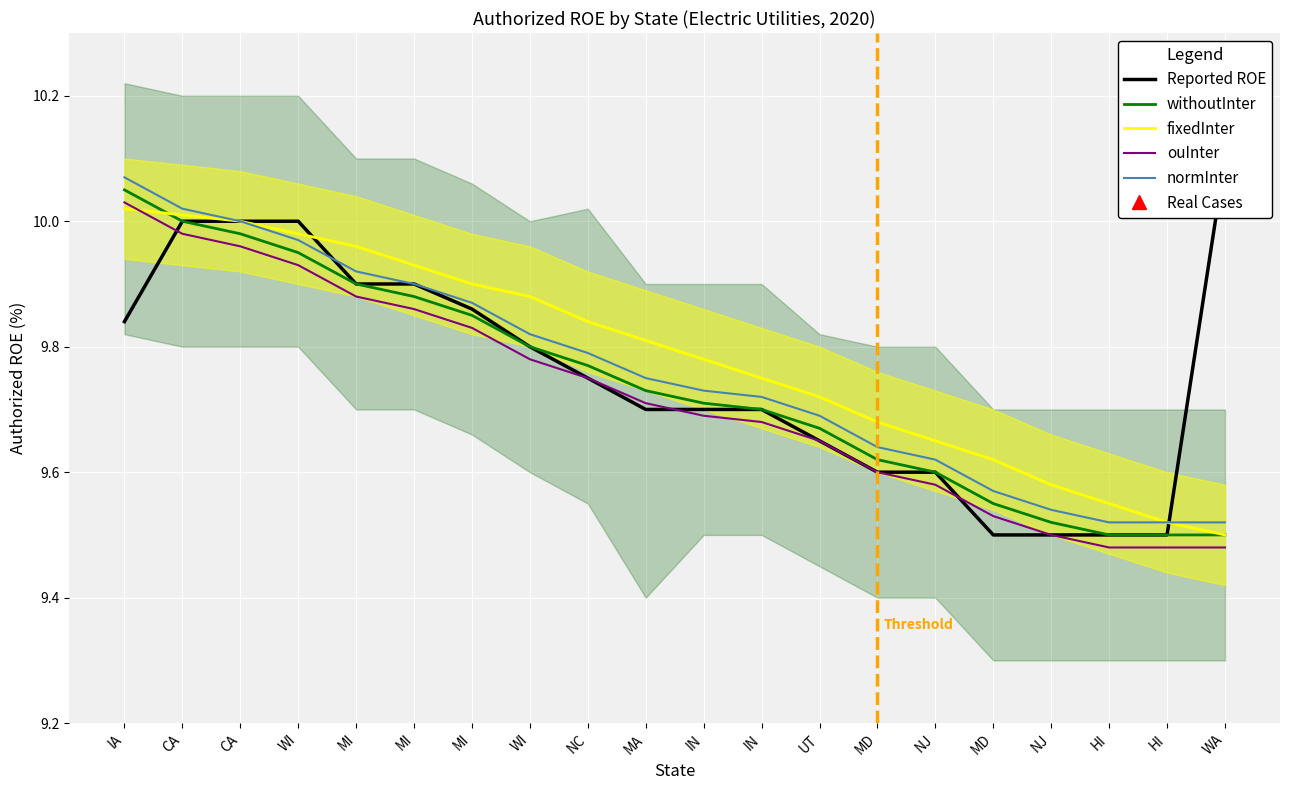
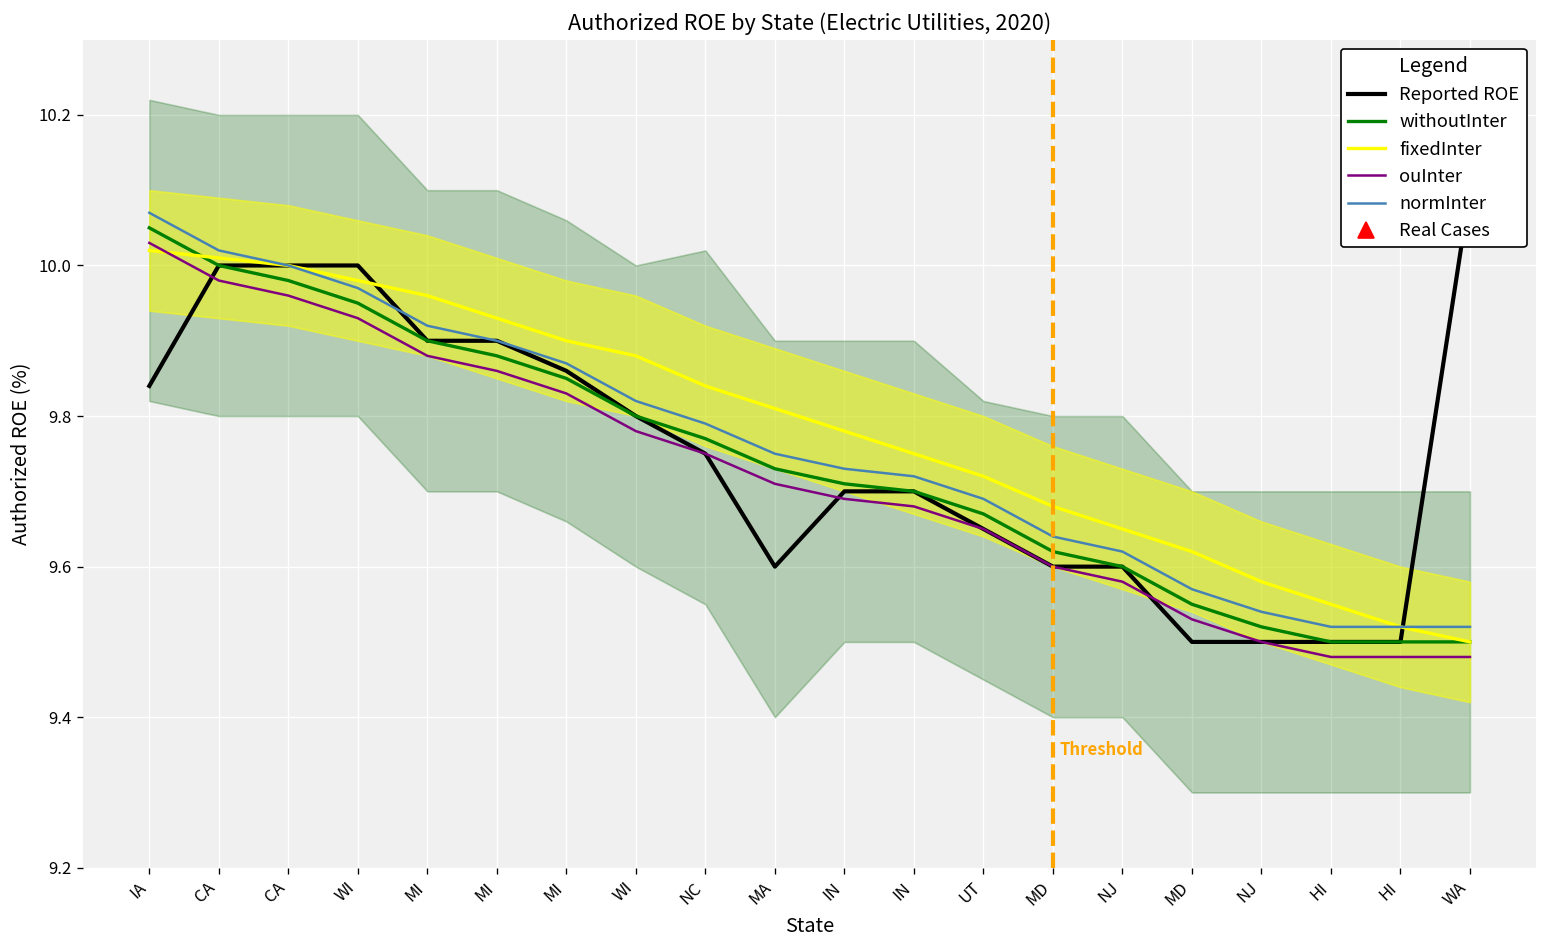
  {
    "Reported ROE": {
      "IA": 9.84,
-     "MA": 9.7
+     "MA": 9.6
    },
    "ouInter": {
      "IA": 10.03,
      "MA": 9.71,
      "WA": 9.48
    },
    "normInter": {
      "IA": 10.07,
      "NC": 9.79,
      "MA": 9.75,
      "UT": 9.69,
      "WA": 9.52
    }
  }
